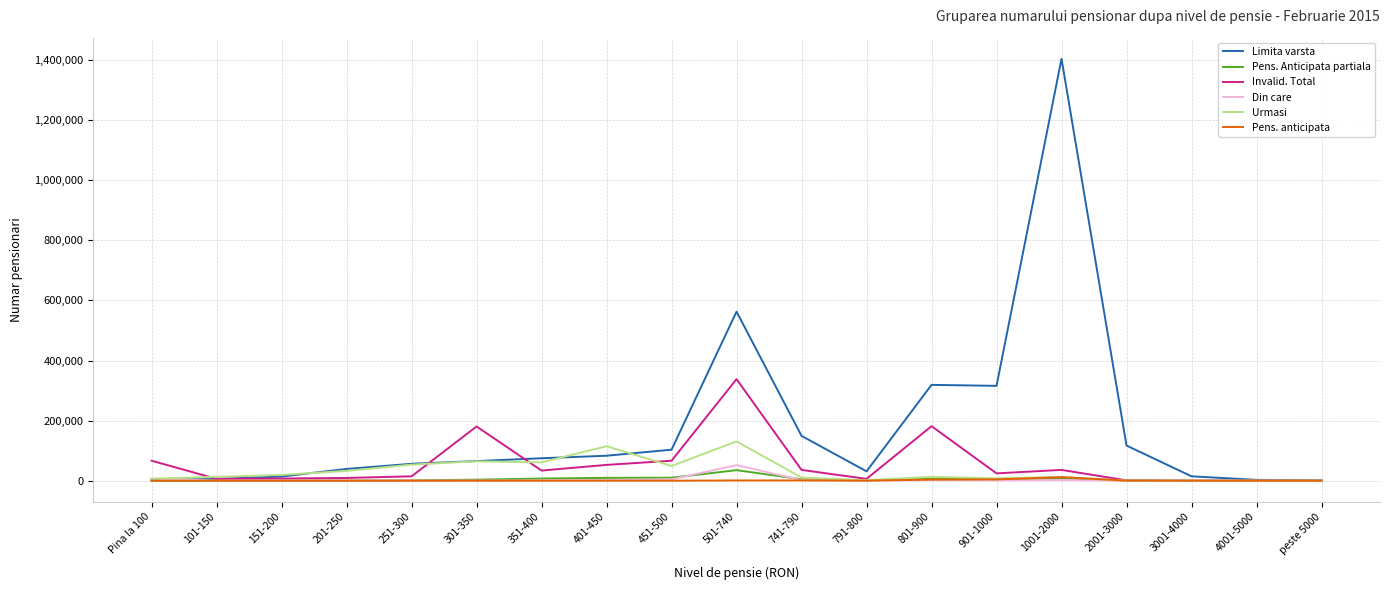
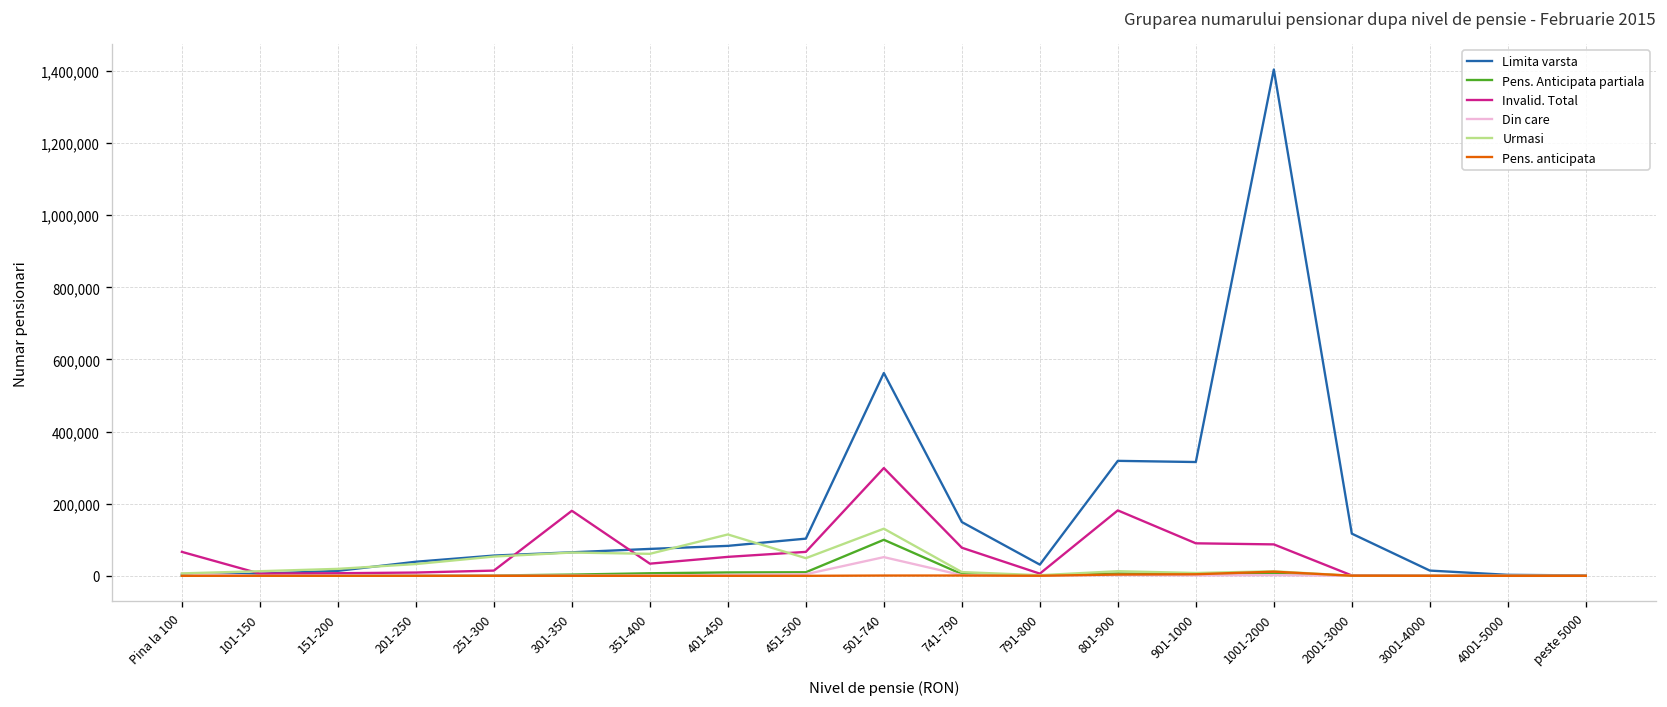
  {
    "Limita varsta": {
      "351-400": "70,000",
      "401-450": "80,000",
      "451-500": "100,000",
      "501-740": "560,000",
      "741-790": "150,000",
      "791-800": "30,000",
      "801-900": "320,000",
      "901-1000": "320,000",
      "1001-2000": "1,400,000",
      "2001-3000": "120,000",
      "3001-4000": "10,000"
    },
    "Pens. Anticipata partiala": {
-     "501-740": "40,000"
+     "501-740": "100,000"
    },
    "Invalid. Total": {
      "Pina la 100": "70,000",
      "201-250": "10,000",
      "251-300": "10,000",
      "301-350": "180,000",
      "351-400": "30,000",
      "401-450": "50,000",
      "451-500": "70,000",
-     "501-740": "340,000",
-     "741-790": "40,000",
+     "501-740": "300,000",
+     "741-790": "80,000",
      "801-900": "180,000",
-     "901-1000": "20,000",
-     "1001-2000": "40,000"
+     "901-1000": "90,000",
+     "1001-2000": "90,000"
    },
    "Din care": {
      "501-740": "50,000"
    },
    "Urmasi": {
      "351-400": "60,000",
      "401-450": "110,000",
      "451-500": "50,000",
      "501-740": "130,000"
    },
    "Pens. anticipata": {
      "501-740": "0"
    }
  }
